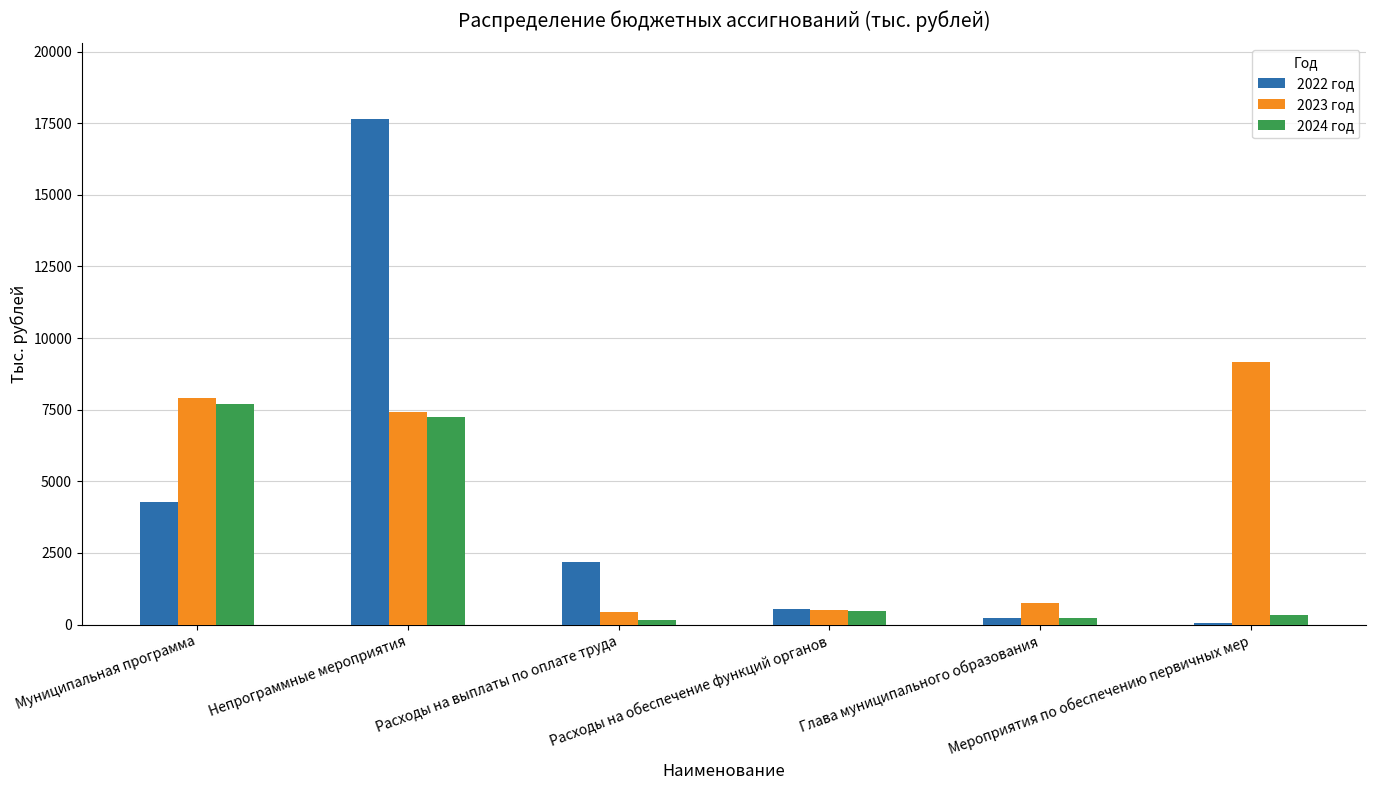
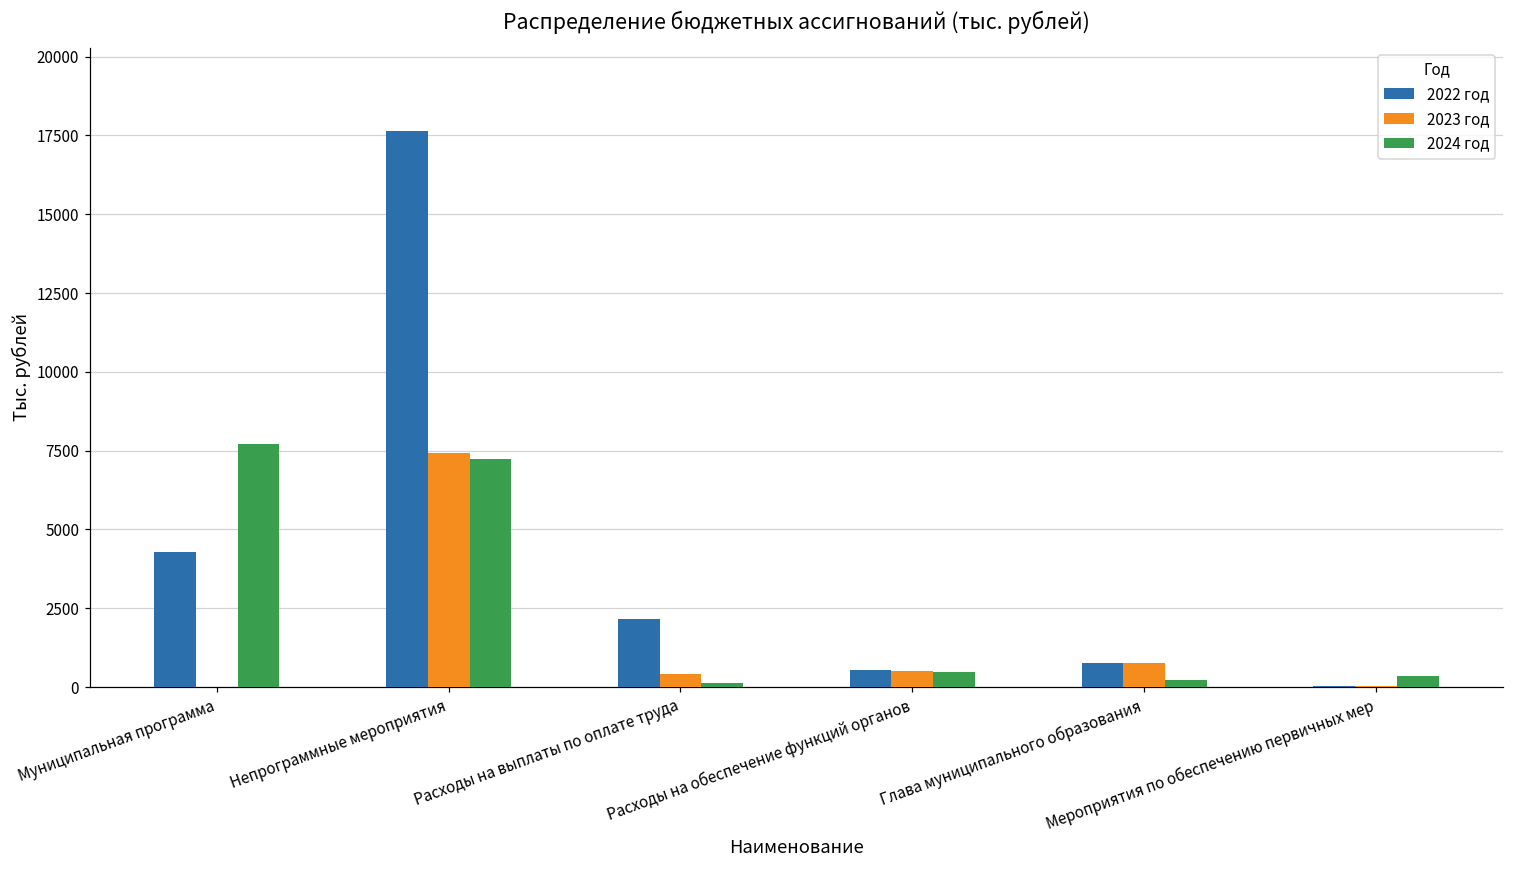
  {
    "2022 год": {
      "Муниципальная программа": 4300,
      "Непрограммные мероприятия": 17600,
      "Расходы на выплаты по оплате труда": 2200,
      "Расходы на обеспечение функций органов": 600,
-     "Глава муниципального образования": 200
+     "Глава муниципального образования": 800
    },
    "2023 год": {
-     "Муниципальная программа": 7900,
+     "Муниципальная программа": 0,
      "Непрограммные мероприятия": 7400,
      "Расходы на выплаты по оплате труда": 400,
      "Расходы на обеспечение функций органов": 500,
      "Глава муниципального образования": 800,
-     "Мероприятия по обеспечению первичных мер": 9200
+     "Мероприятия по обеспечению первичных мер": 0
    },
    "2024 год": {
      "Муниципальная программа": 7700,
      "Непрограммные мероприятия": 7200,
      "Расходы на выплаты по оплате труда": 100,
      "Расходы на обеспечение функций органов": 500,
      "Глава муниципального образования": 200,
      "Мероприятия по обеспечению первичных мер": 300
    }
  }
